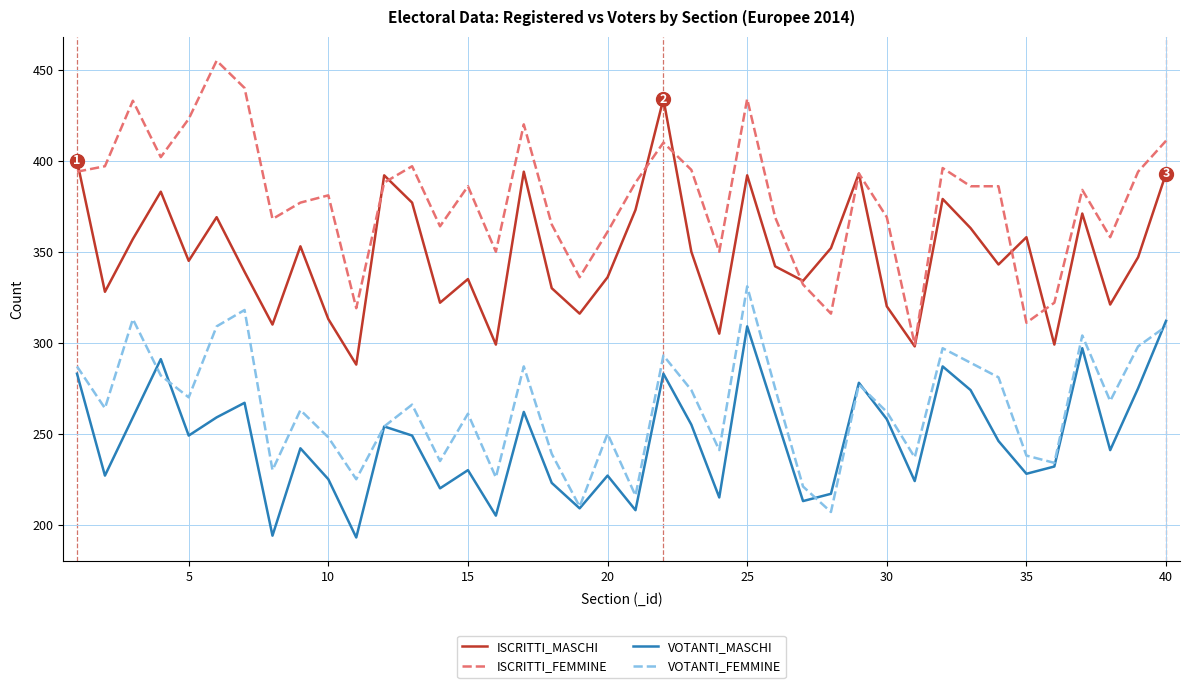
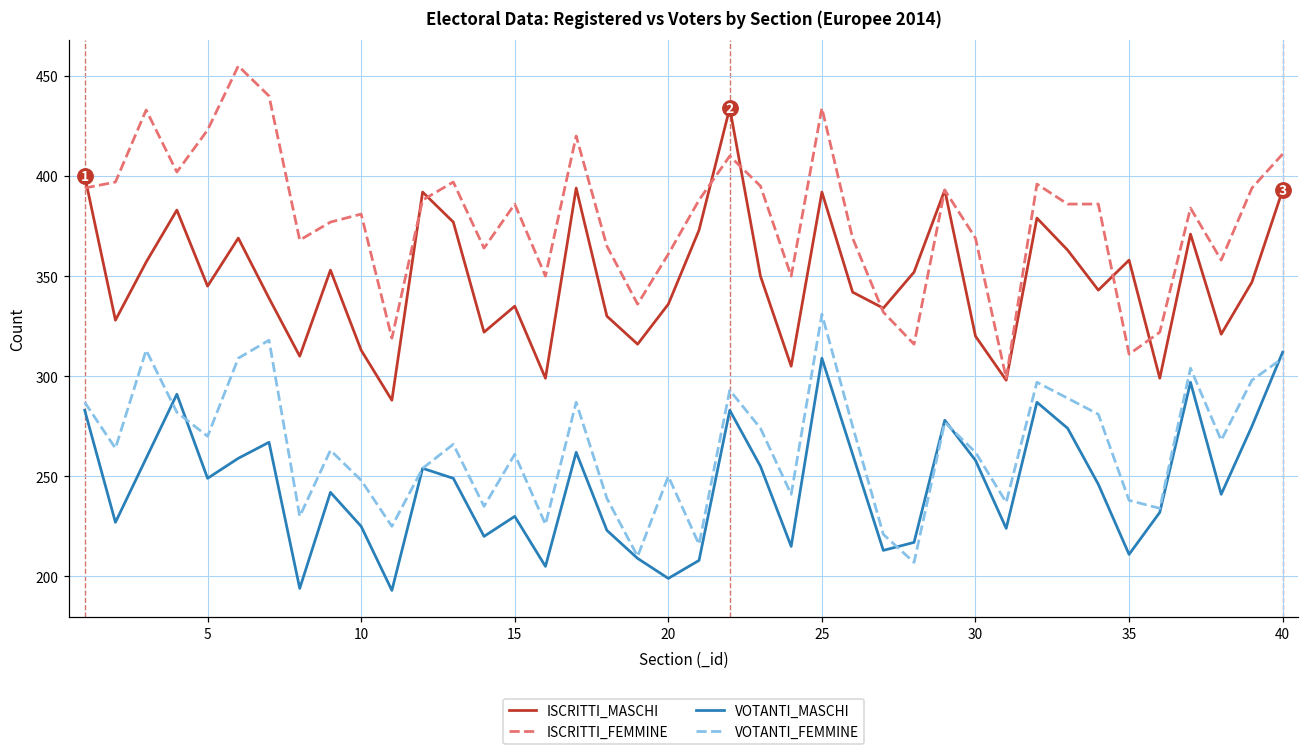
  {
    "ISCRITTI_FEMMINE": {
      "5": 423,
      "10": 381,
      "15": 386,
      "20": 361,
      "25": 434,
      "30": 369,
      "35": 311,
      "40": 411
    },
    "VOTANTI_MASCHI": {
      "5": 249,
      "10": 225,
      "15": 230,
-     "20": 227,
+     "20": 199,
      "25": 309,
      "30": 258,
-     "35": 228,
+     "35": 211,
      "40": 312
    },
    "VOTANTI_FEMMINE": {
      "5": 270,
      "10": 248,
      "15": 261,
      "20": 250,
      "25": 331,
      "30": 262,
      "35": 238,
      "40": 309
    }
  }
